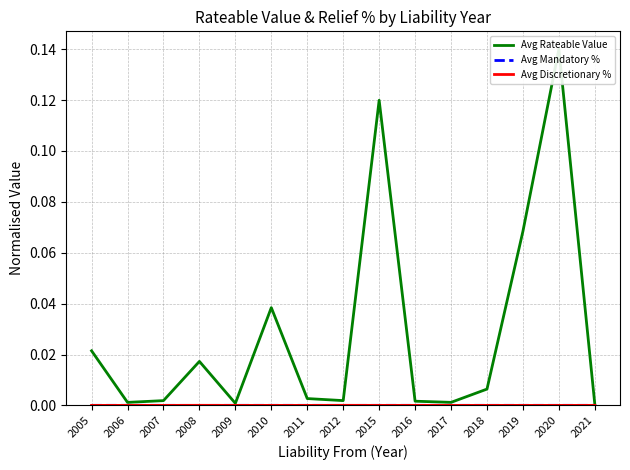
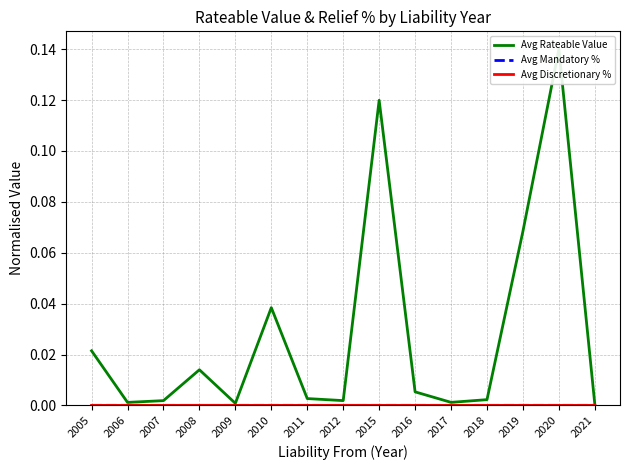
  {
    "Avg Rateable Value": {
      "2005": 0.021,
      "2006": 0.001,
      "2007": 0.002,
-     "2008": 0.017,
+     "2008": 0.014,
      "2010": 0.038,
      "2011": 0.003,
      "2012": 0.002,
      "2015": 0.120,
-     "2016": 0.002,
+     "2016": 0.005,
      "2017": 0.001,
-     "2018": 0.006,
+     "2018": 0.002,
      "2019": 0.068
    },
    "Avg Discretionary %": {
      "2005": 0.000,
      "2006": 0.000,
      "2007": 0.000,
      "2008": 0.000,
      "2010": 0.000,
      "2011": 0.000,
      "2012": 0.000,
      "2015": 0.000,
      "2016": 0.000,
      "2017": 0.000,
      "2018": 0.000,
      "2019": 0.000,
      "2020": 0.000
    }
  }
